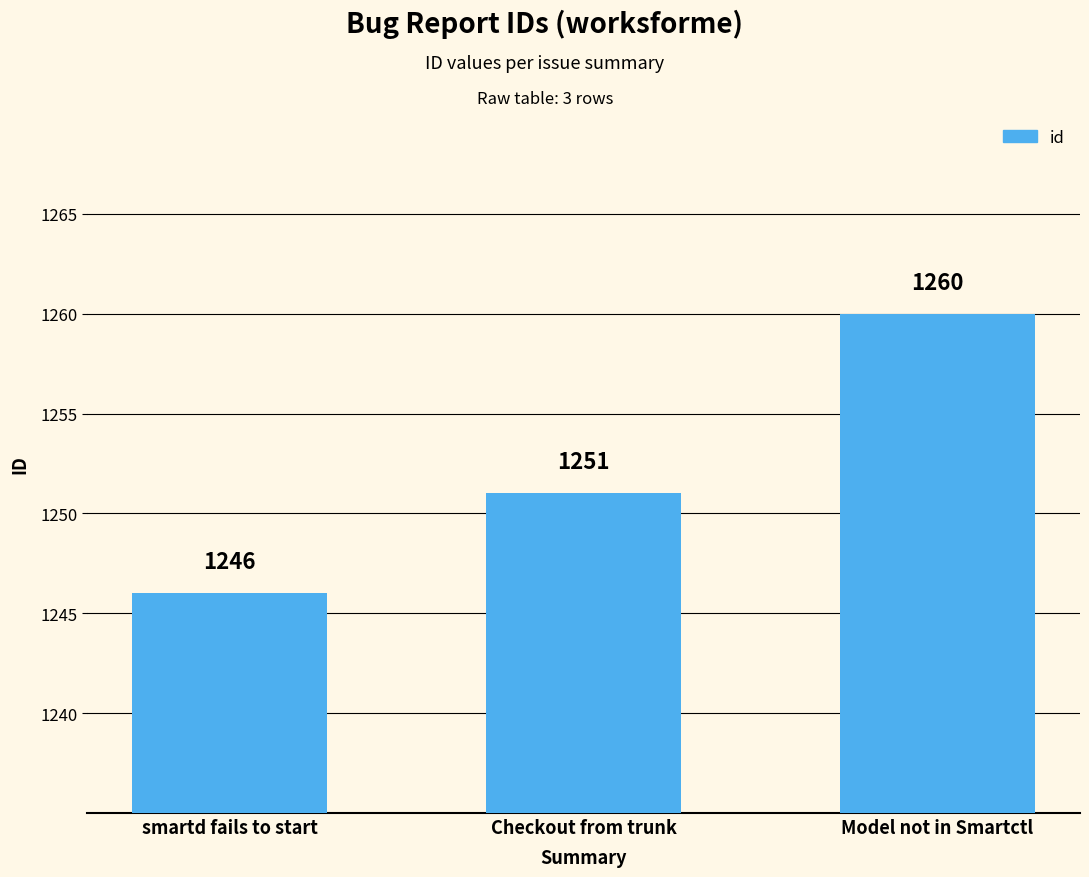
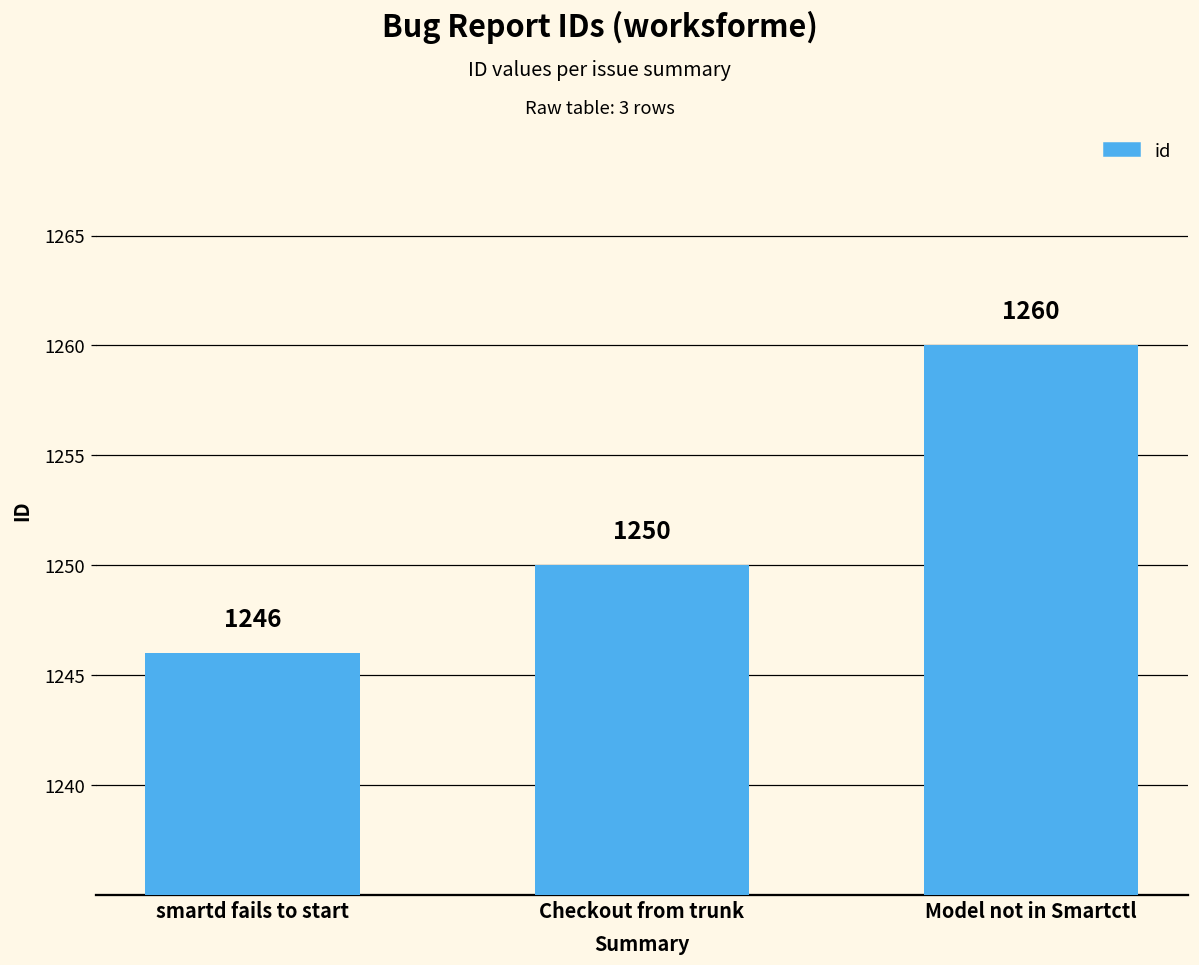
  {
    "smartd fails to start": 1246,
-   "Checkout from trunk": 1251,
+   "Checkout from trunk": 1250,
    "Model not in Smartctl": 1260
  }
